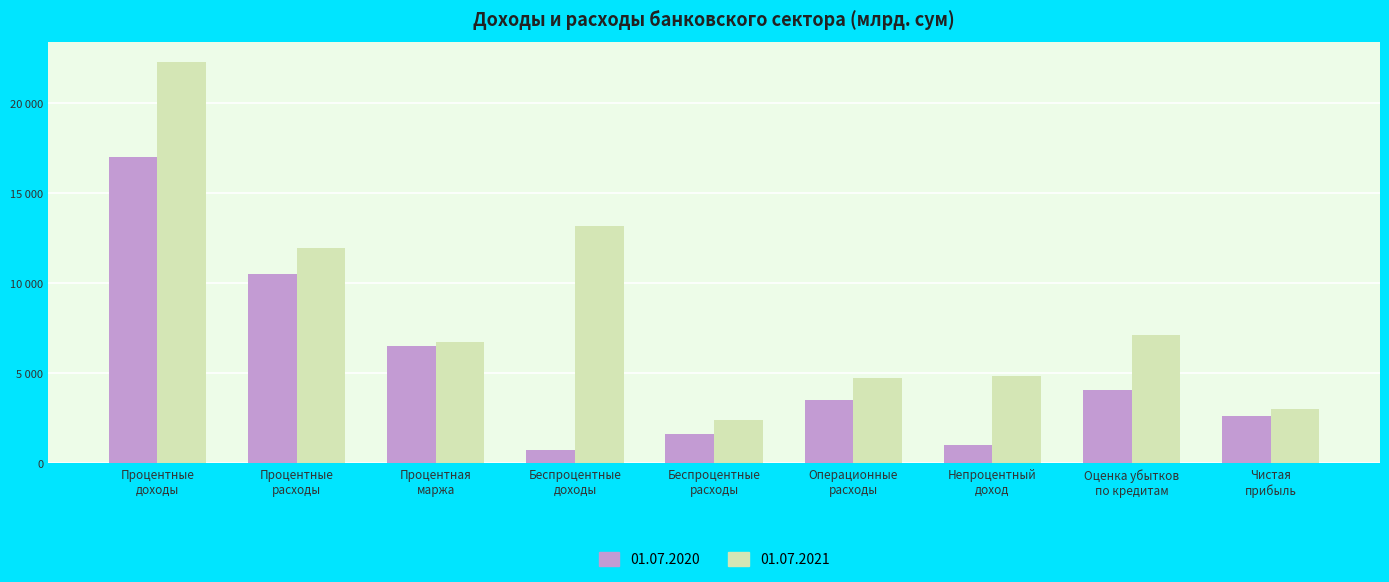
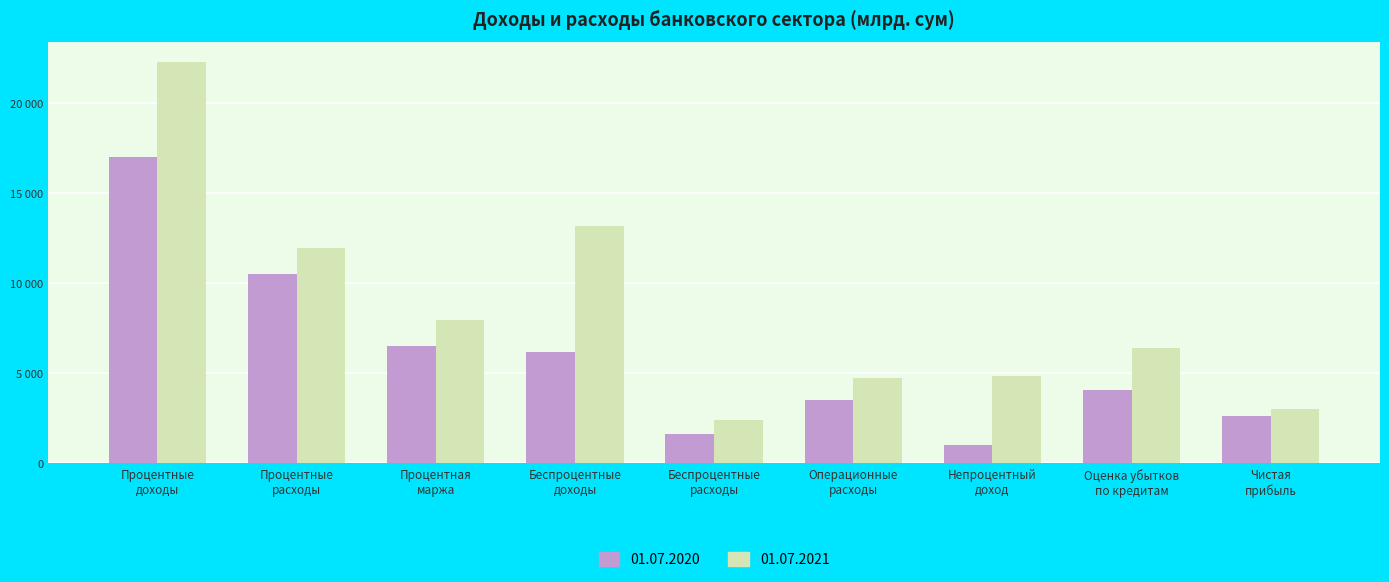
  {
    "01.07.2020": {
      "Процентные доходы": 17000,
      "Процентные расходы": 10500,
      "Процентная маржа": 6500,
-     "Беспроцентные доходы": 800,
+     "Беспроцентные доходы": 6200,
      "Беспроцентные расходы": 1600,
      "Операционные расходы": 3500,
      "Непроцентный доход": 1000,
      "Оценка убытков по кредитам": 4100,
      "Чистая прибыль": 2600
    },
    "01.07.2021": {
      "Процентные доходы": 22300,
      "Процентные расходы": 12000,
-     "Процентная маржа": 6700,
+     "Процентная маржа": 8000,
      "Беспроцентные доходы": 13200,
      "Беспроцентные расходы": 2400,
      "Операционные расходы": 4700,
      "Непроцентный доход": 4900,
-     "Оценка убытков по кредитам": 7100,
+     "Оценка убытков по кредитам": 6400,
      "Чистая прибыль": 3000
    }
  }
